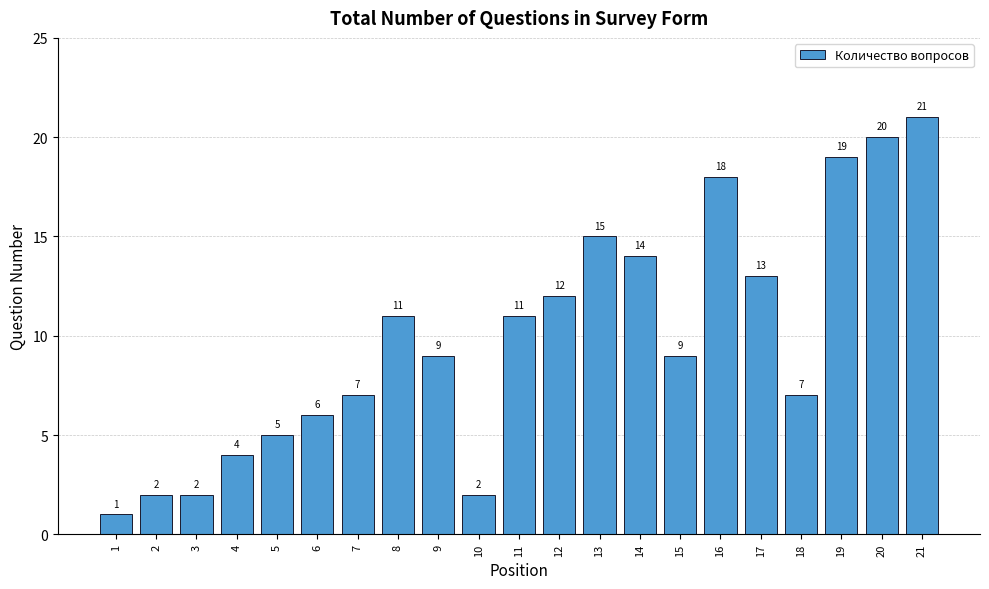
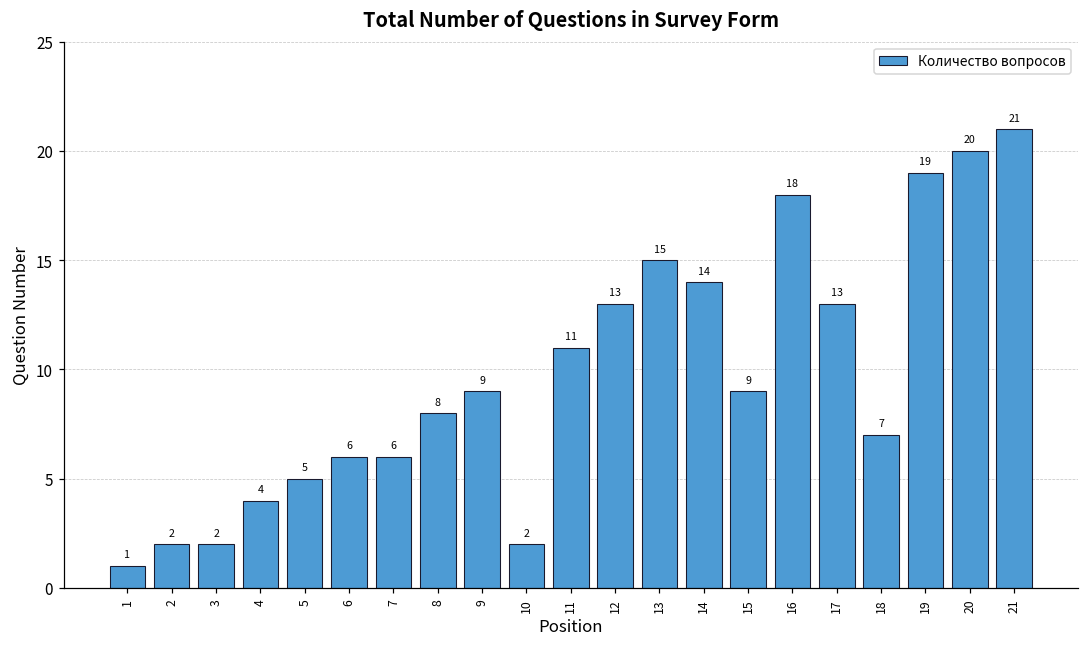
  {
    "1": 1,
    "2": 2,
    "3": 2,
    "4": 4,
    "5": 5,
    "6": 6,
-   "7": 7,
-   "8": 11,
+   "7": 6,
+   "8": 8,
    "9": 9,
    "10": 2,
    "11": 11,
-   "12": 12,
+   "12": 13,
    "13": 15,
    "14": 14,
    "15": 9,
    "16": 18,
    "17": 13,
    "18": 7,
    "19": 19,
    "20": 20,
    "21": 21
  }
